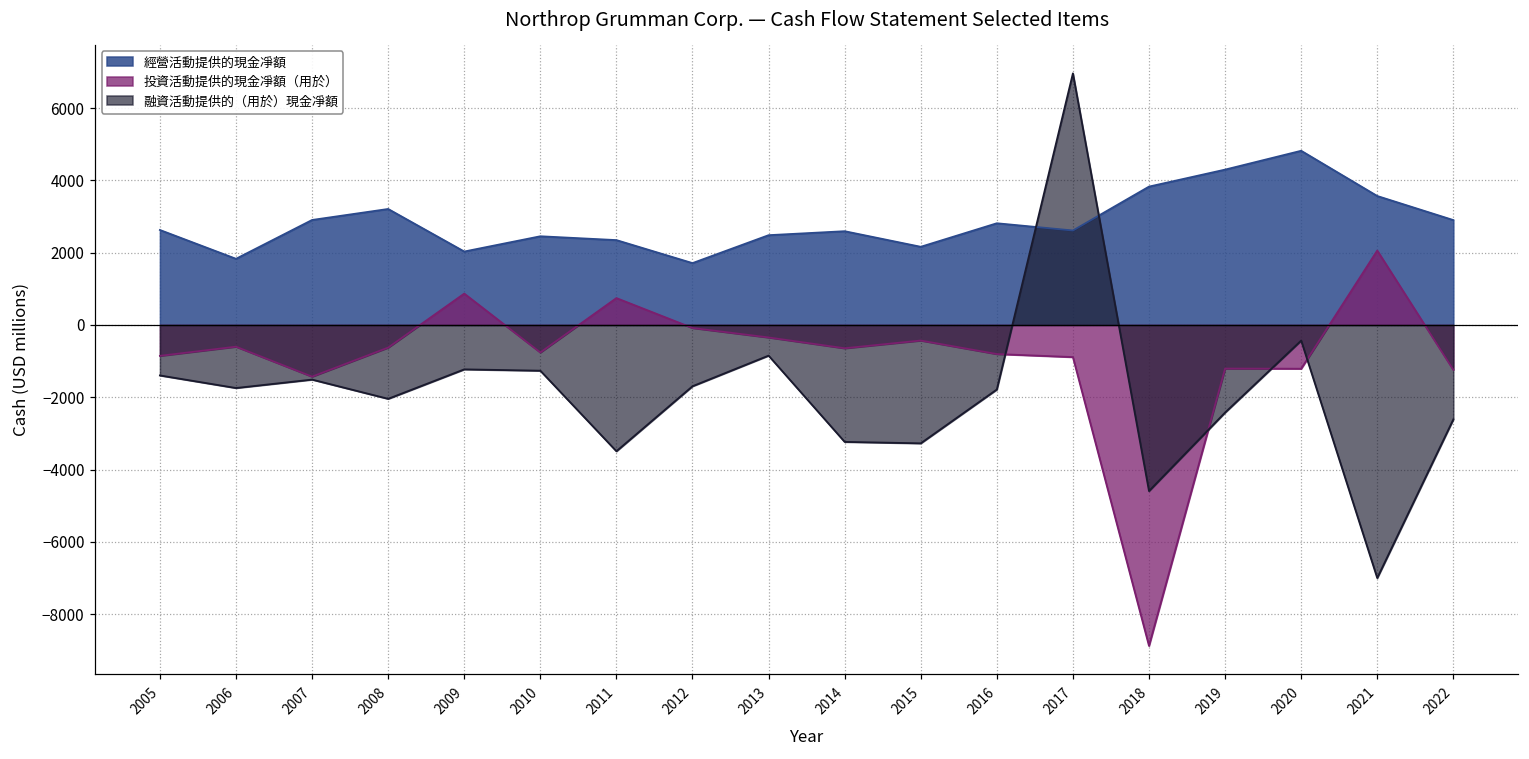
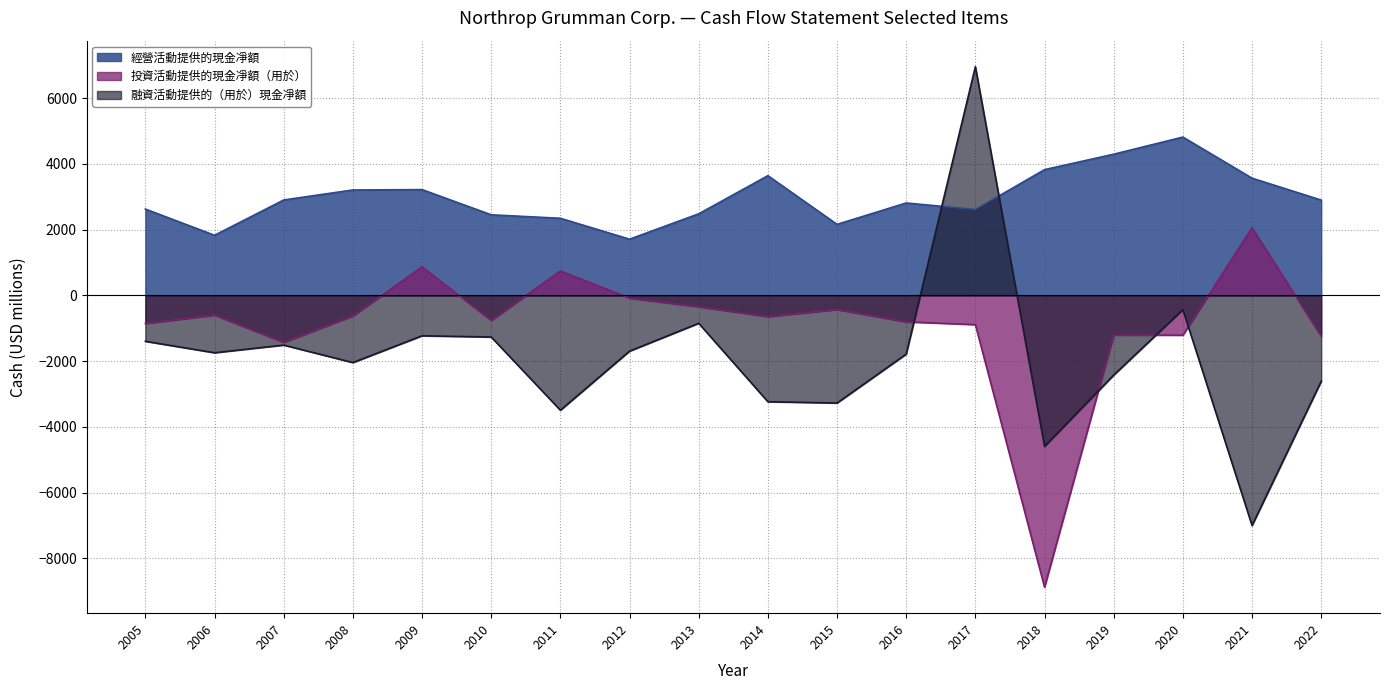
  {
    "經營活動提供的現金凈額": {
      "2005": 2600,
      "2006": 1800,
      "2007": 2900,
      "2008": 3200,
-     "2009": 2000,
+     "2009": 3200,
      "2010": 2500,
      "2011": 2300,
      "2012": 1700,
      "2013": 2500,
-     "2014": 2600,
+     "2014": 3600,
      "2015": 2200,
      "2016": 2800,
      "2017": 2600,
      "2018": 3800,
      "2019": 4300,
      "2020": 4800,
      "2021": 3600,
      "2022": 2900
    }
  }
